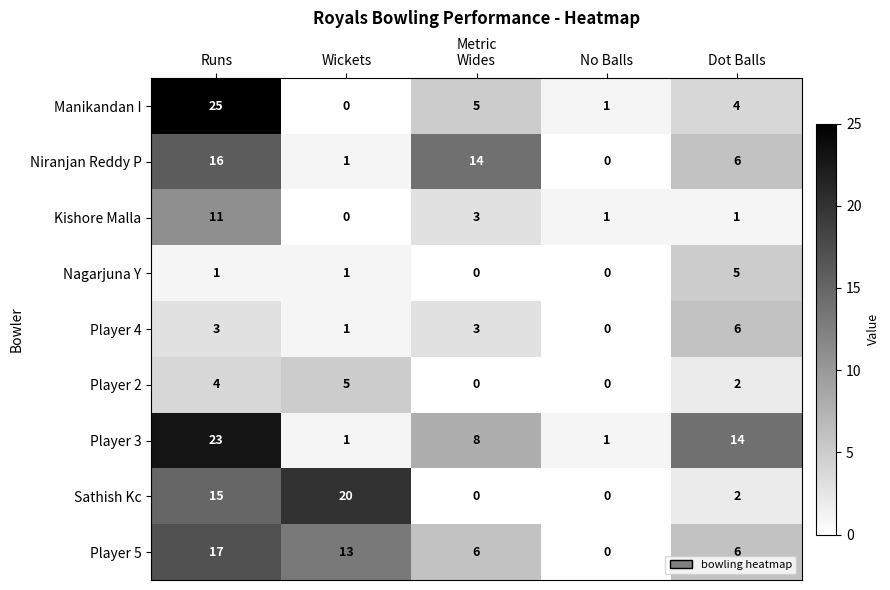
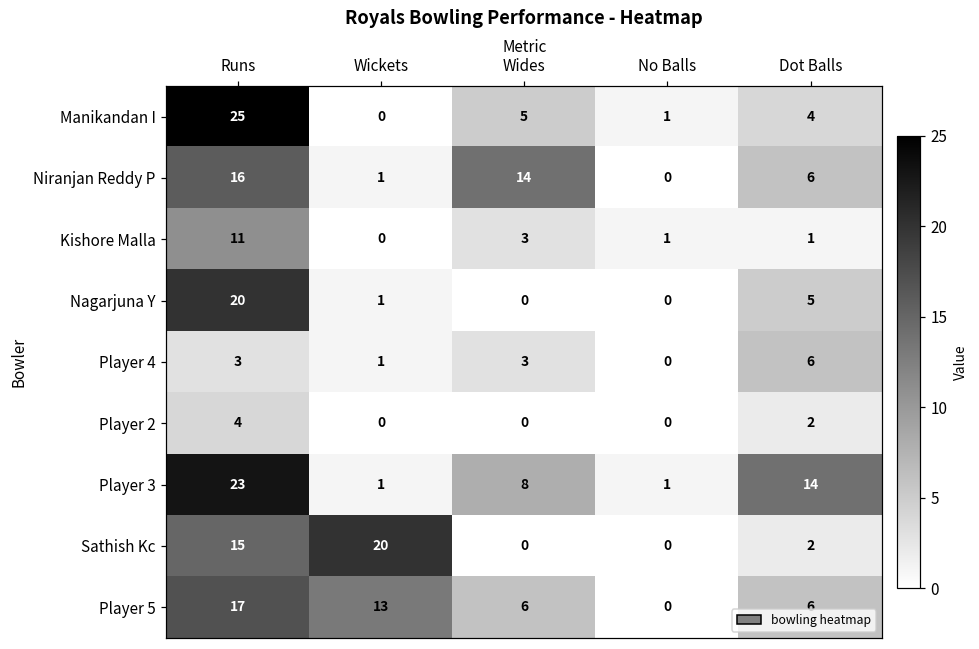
  {
    "Manikandan I": {
      "Runs": 25,
      "Wickets": 0,
      "Wides": 5,
      "No Balls": 1,
      "Dot Balls": 4
    },
    "Niranjan Reddy P": {
      "Runs": 16,
      "Wickets": 1,
      "Wides": 14,
      "No Balls": 0,
      "Dot Balls": 6
    },
    "Kishore Malla": {
      "Runs": 11,
      "Wickets": 0,
      "Wides": 3,
      "No Balls": 1,
      "Dot Balls": 1
    },
    "Nagarjuna Y": {
-     "Runs": 1,
+     "Runs": 20,
      "Wickets": 1,
      "Wides": 0,
      "No Balls": 0,
      "Dot Balls": 5
    },
    "Player 4": {
      "Runs": 3,
      "Wickets": 1,
      "Wides": 3,
      "No Balls": 0,
      "Dot Balls": 6
    },
    "Player 2": {
      "Runs": 4,
-     "Wickets": 5,
+     "Wickets": 0,
      "Wides": 0,
      "No Balls": 0,
      "Dot Balls": 2
    },
    "Player 3": {
      "Runs": 23,
      "Wickets": 1,
      "Wides": 8,
      "No Balls": 1,
      "Dot Balls": 14
    },
    "Sathish Kc": {
      "Runs": 15,
      "Wickets": 20,
      "Wides": 0,
      "No Balls": 0,
      "Dot Balls": 2
    },
    "Player 5": {
      "Runs": 17,
      "Wickets": 13,
      "Wides": 6,
      "No Balls": 0
    }
  }
